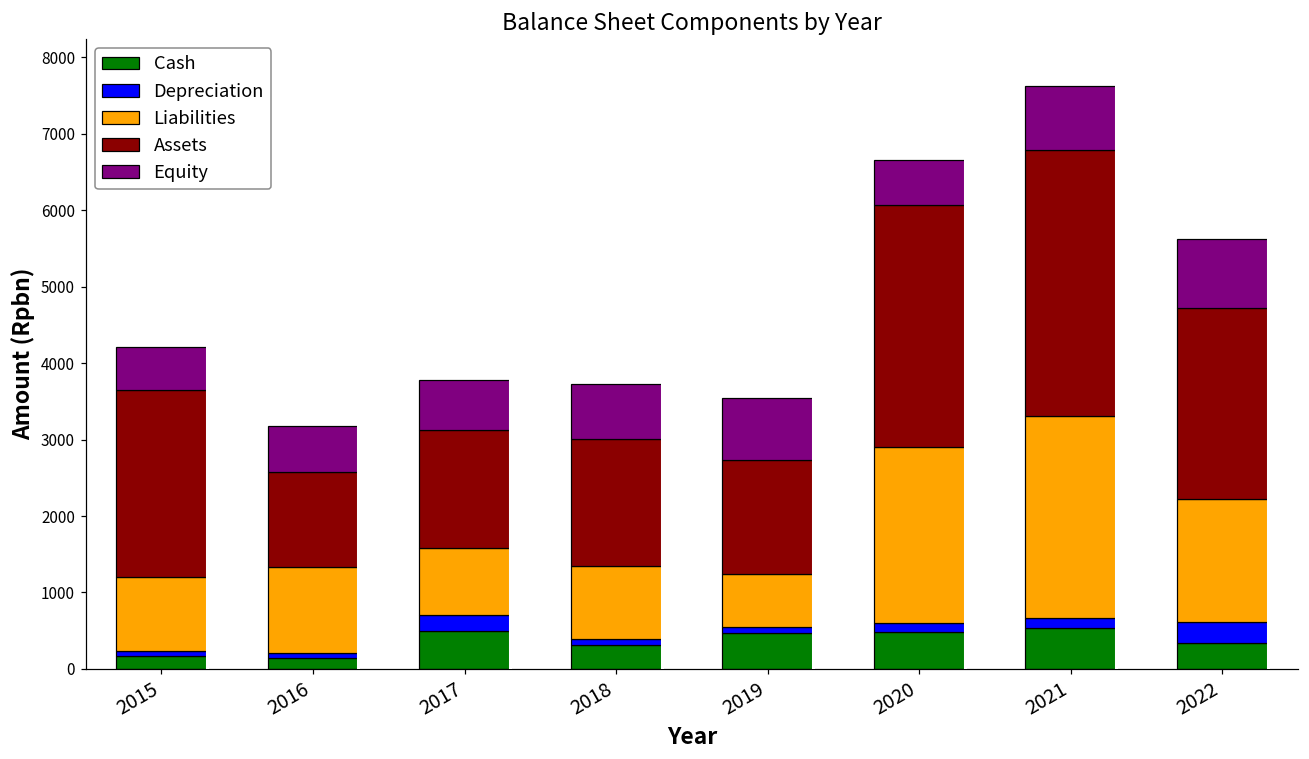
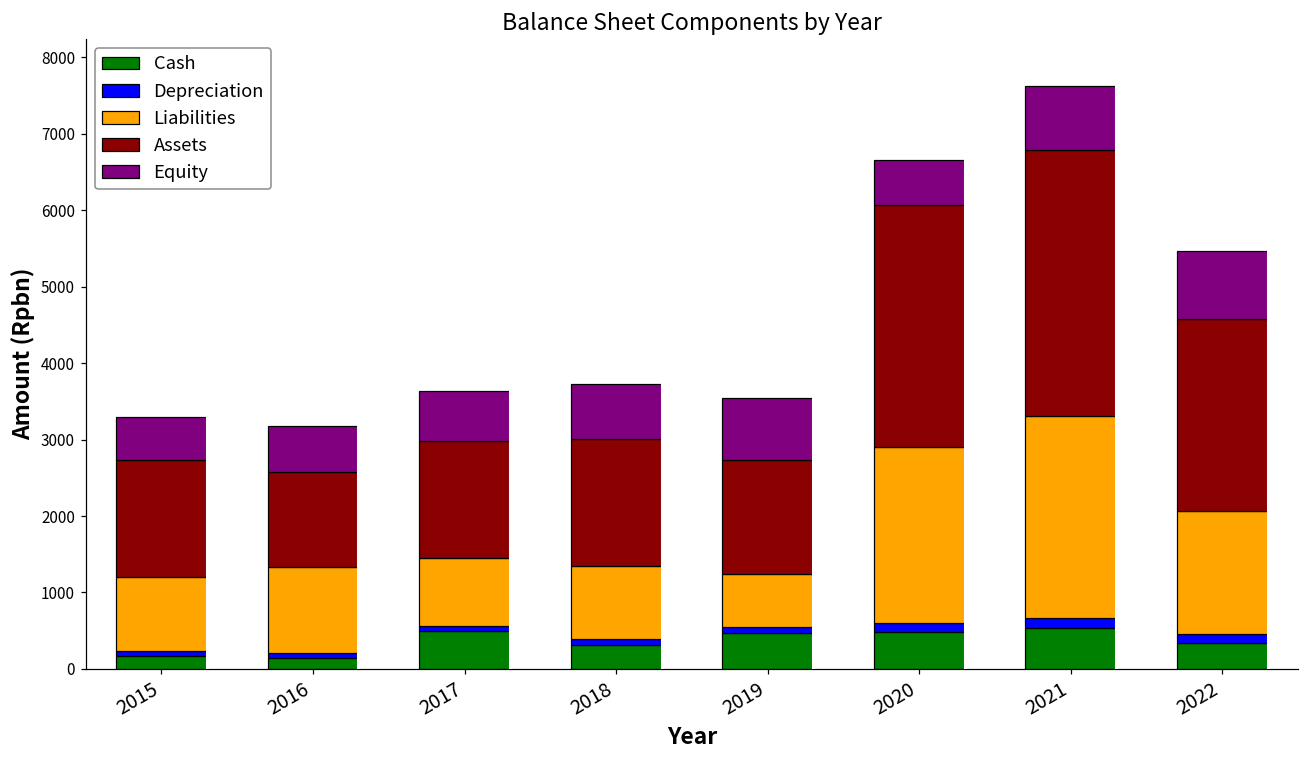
  {
    "Cash": {
      "2015": 200,
      "2016": 100,
      "2017": 500,
      "2018": 300,
      "2019": 500,
      "2020": 500,
      "2021": 500,
      "2022": 300
    },
    "Depreciation": {
      "2015": 100,
      "2016": 100,
-     "2017": 200,
+     "2017": 100,
      "2018": 100,
      "2019": 100,
      "2020": 100,
      "2021": 100,
-     "2022": 300
+     "2022": 100
    },
    "Liabilities": {
      "2015": 1000,
      "2016": 1100,
      "2017": 900,
      "2018": 1000,
      "2019": 700,
      "2020": 2300,
      "2021": 2600,
      "2022": 1600
    },
    "Assets": {
-     "2015": 2400,
+     "2015": 1500,
      "2016": 1200,
      "2017": 1500,
      "2018": 1700,
      "2019": 1500,
      "2020": 3200,
      "2021": 3500,
      "2022": 2500
    },
    "Equity": {
      "2015": 600,
      "2016": 600,
      "2017": 700,
      "2018": 700,
      "2019": 800,
      "2020": 600,
      "2021": 800,
      "2022": 900
    }
  }
